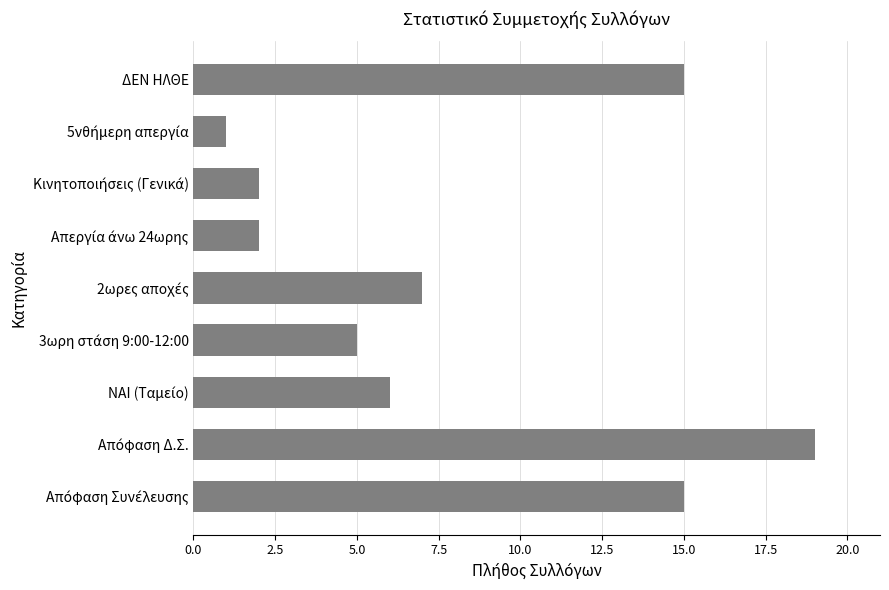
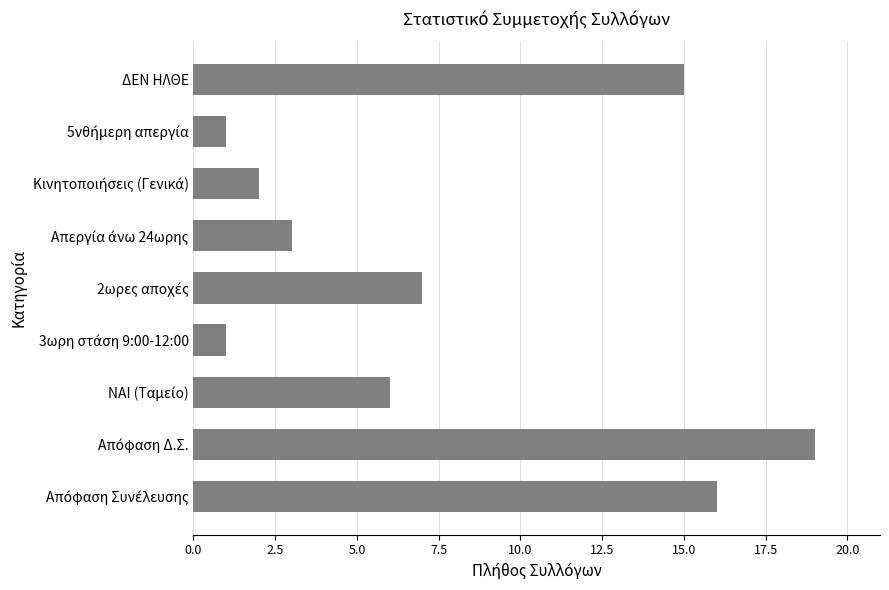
  {
    "ΔΕΝ ΗΛΘΕ": 15,
    "5νθήμερη απεργία": 1,
    "Κινητοποιήσεις (Γενικά)": 2,
-   "Απεργία άνω 24ωρης": 2,
+   "Απεργία άνω 24ωρης": 3,
    "2ωρες αποχές": 7,
-   "3ωρη στάση 9:00-12:00": 5,
+   "3ωρη στάση 9:00-12:00": 1,
    "ΝΑΙ (Ταμείο)": 6,
    "Απόφαση Δ.Σ.": 19,
-   "Απόφαση Συνέλευσης": 15
+   "Απόφαση Συνέλευσης": 16
  }
